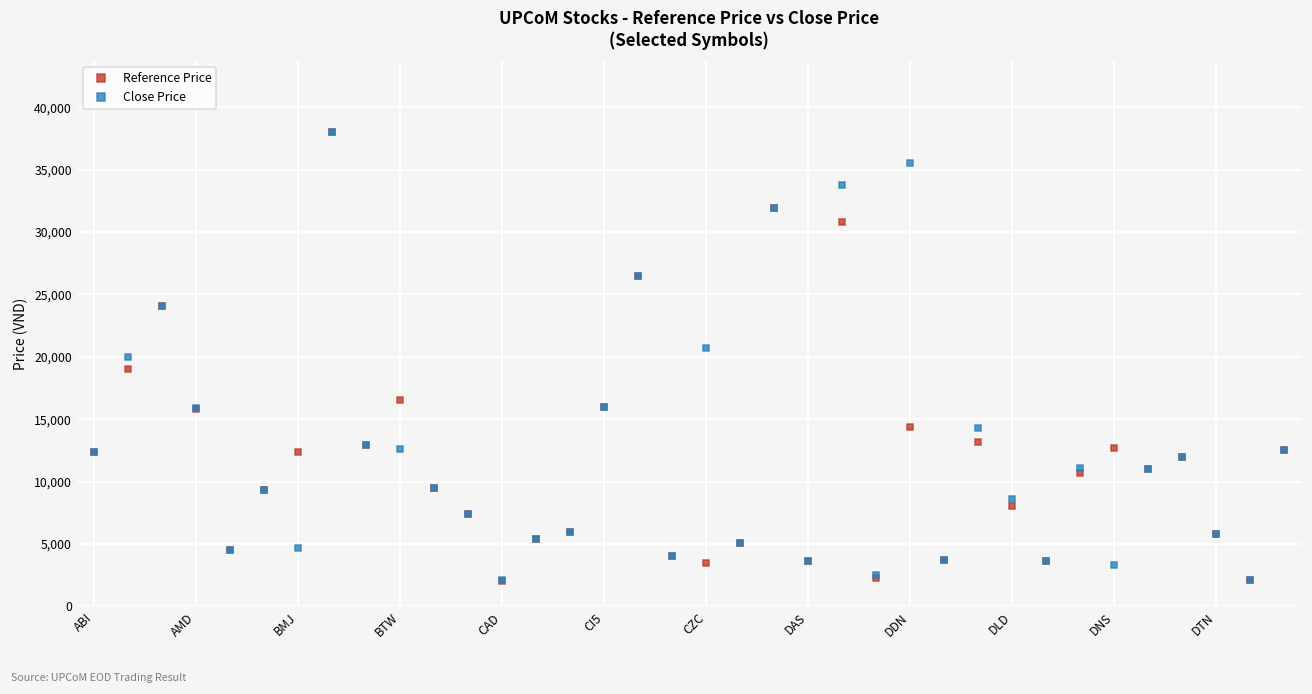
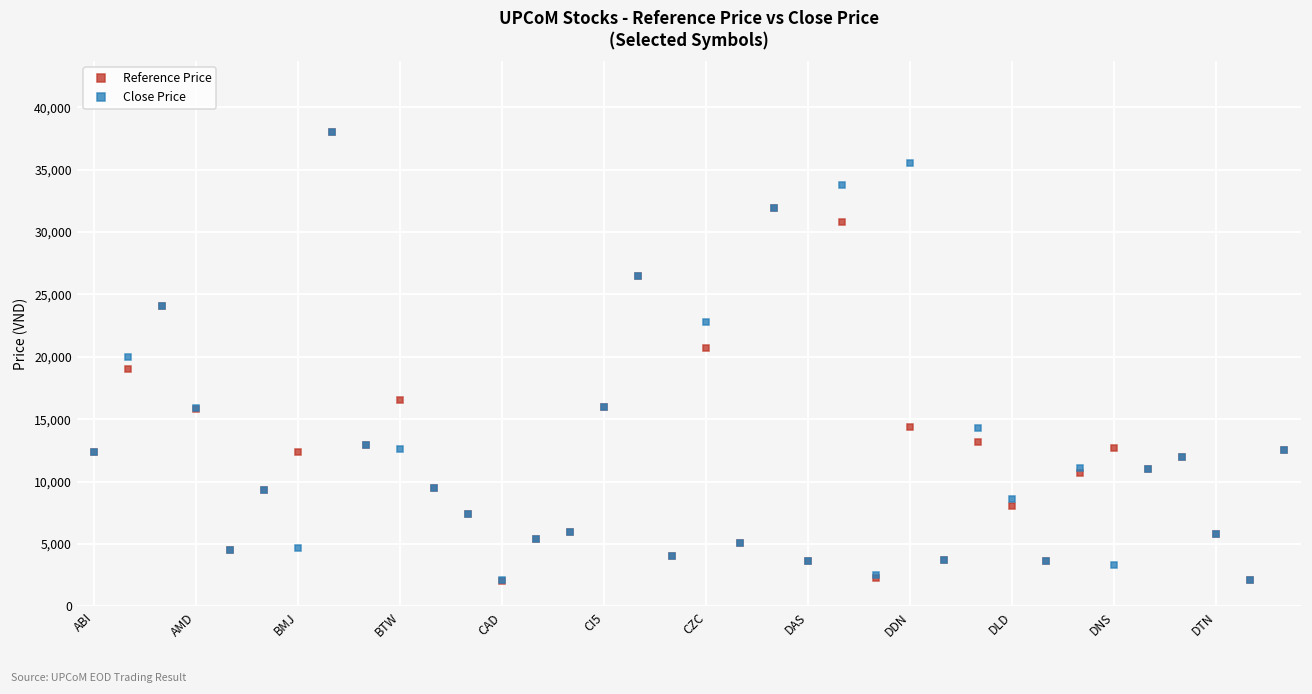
  {
    "Reference Price": {
      "BMJ": "12,300",
      "BTW": "16,500",
-     "CZC": "3,500",
+     "CZC": "20,700",
      "DDN": "14,400",
      "DLD": "8,000",
      "DNS": "12,700"
    },
    "Close Price": {
      "BMJ": "4,600",
      "BTW": "12,600",
-     "CZC": "20,700",
+     "CZC": "22,800",
      "DDN": "35,500",
      "DLD": "8,600",
      "DNS": "3,300"
    }
  }
